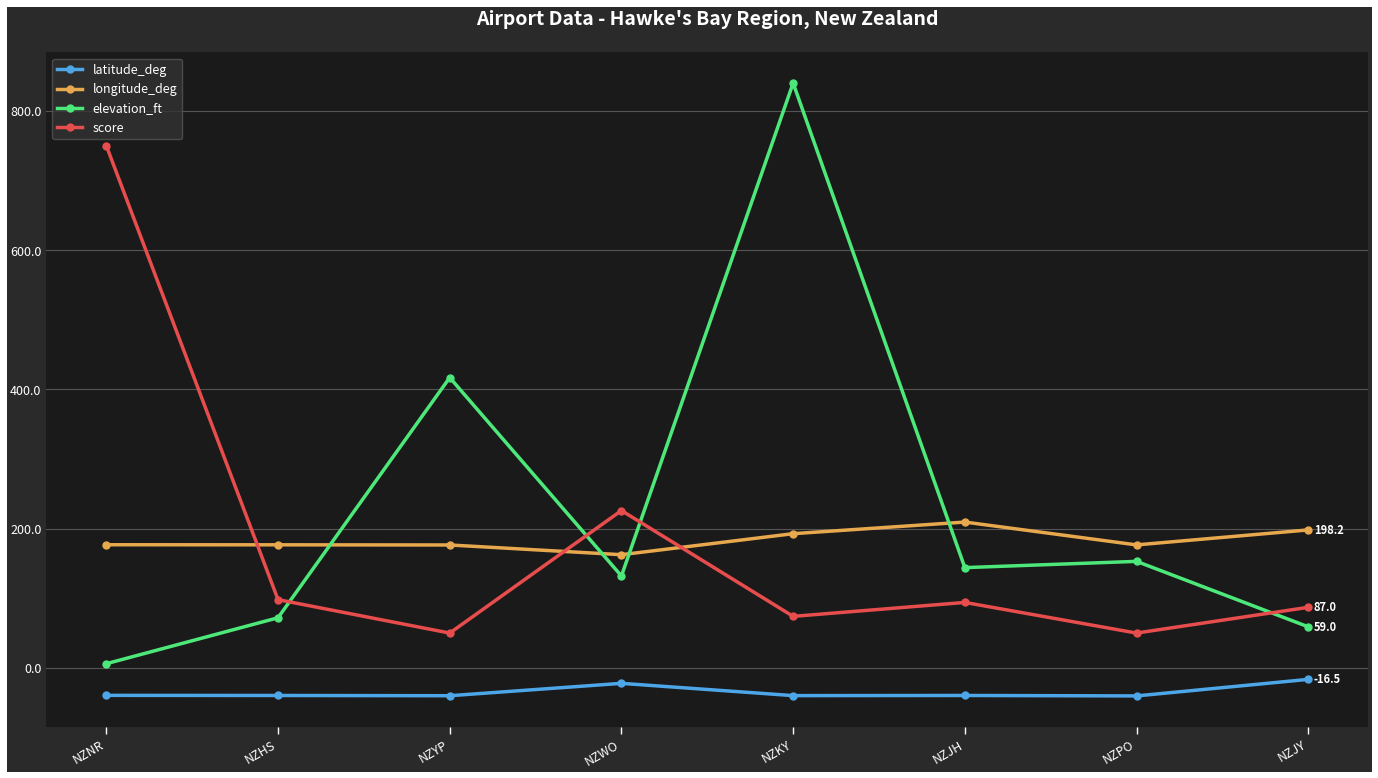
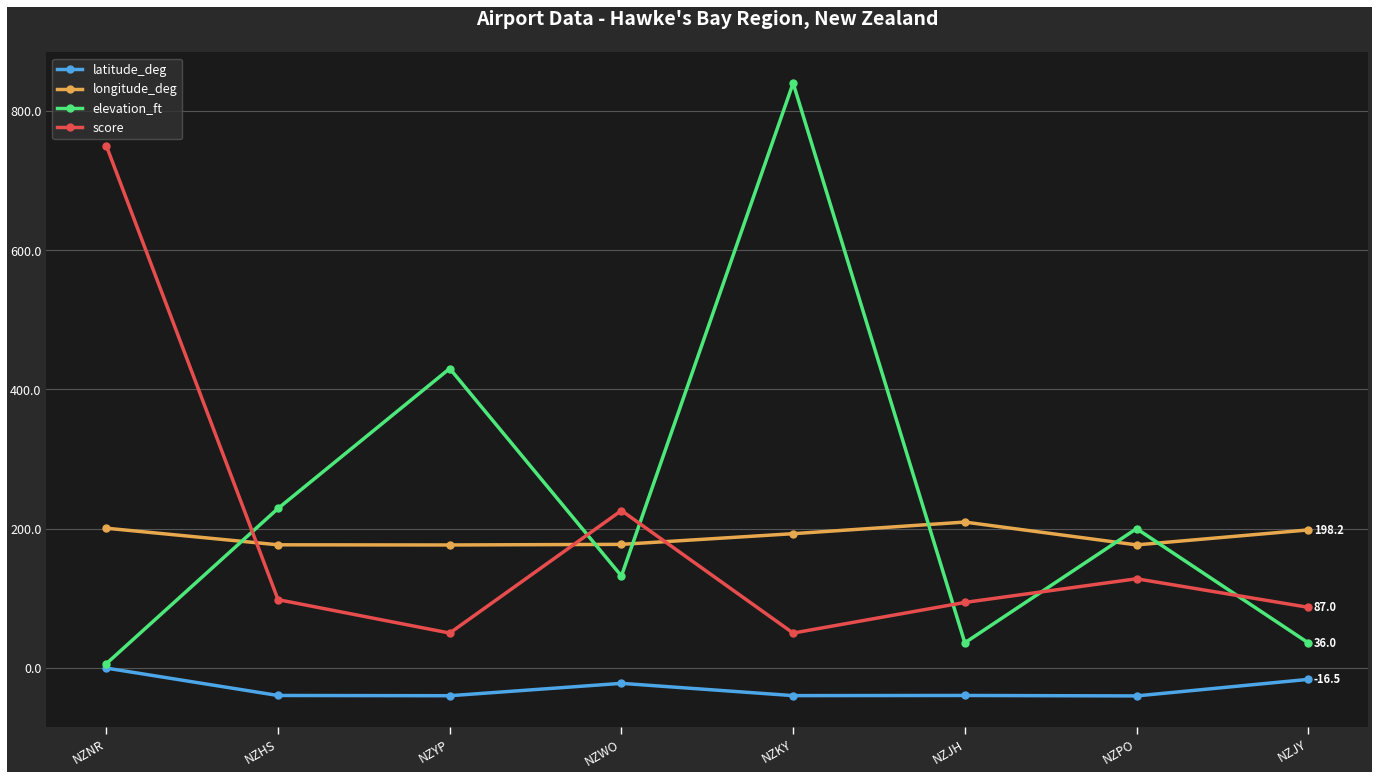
  {
    "latitude_deg": {
-     "NZNR": -40,
+     "NZNR": 0,
      "NZHS": -40,
      "NZYP": -40,
      "NZWO": -20,
      "NZKY": -40,
      "NZJH": -40,
      "NZPO": -40
    },
    "longitude_deg": {
-     "NZNR": 180,
+     "NZNR": 200,
      "NZHS": 180,
      "NZYP": 180,
-     "NZWO": 160,
+     "NZWO": 180,
      "NZKY": 190,
      "NZJH": 210,
      "NZPO": 180
    },
    "elevation_ft": {
-     "NZHS": 70,
-     "NZYP": 420,
-     "NZJH": 140,
-     "NZPO": 150,
-     "NZJY": 59.0
+     "NZHS": 230,
+     "NZYP": 430,
+     "NZJH": 40,
+     "NZPO": 200,
+     "NZJY": 36.0
    },
    "score": {
      "NZNR": 750,
      "NZHS": 100,
      "NZYP": 50,
      "NZWO": 230,
-     "NZKY": 70,
+     "NZKY": 50,
      "NZJH": 90,
-     "NZPO": 50
+     "NZPO": 130
    }
  }
